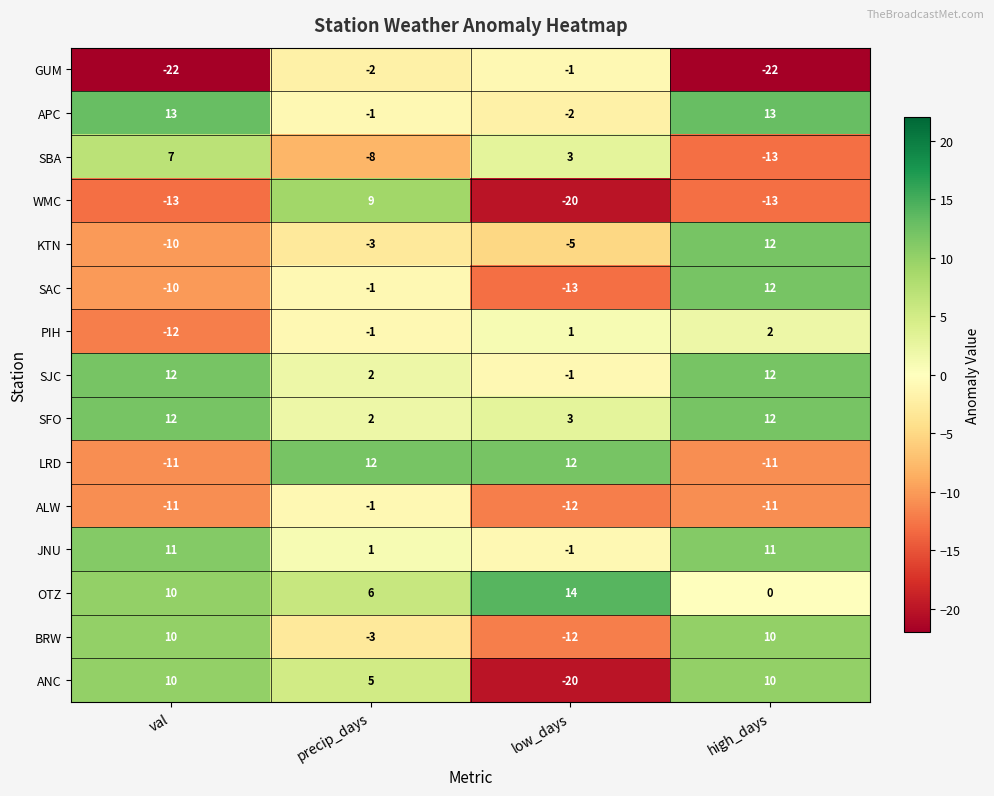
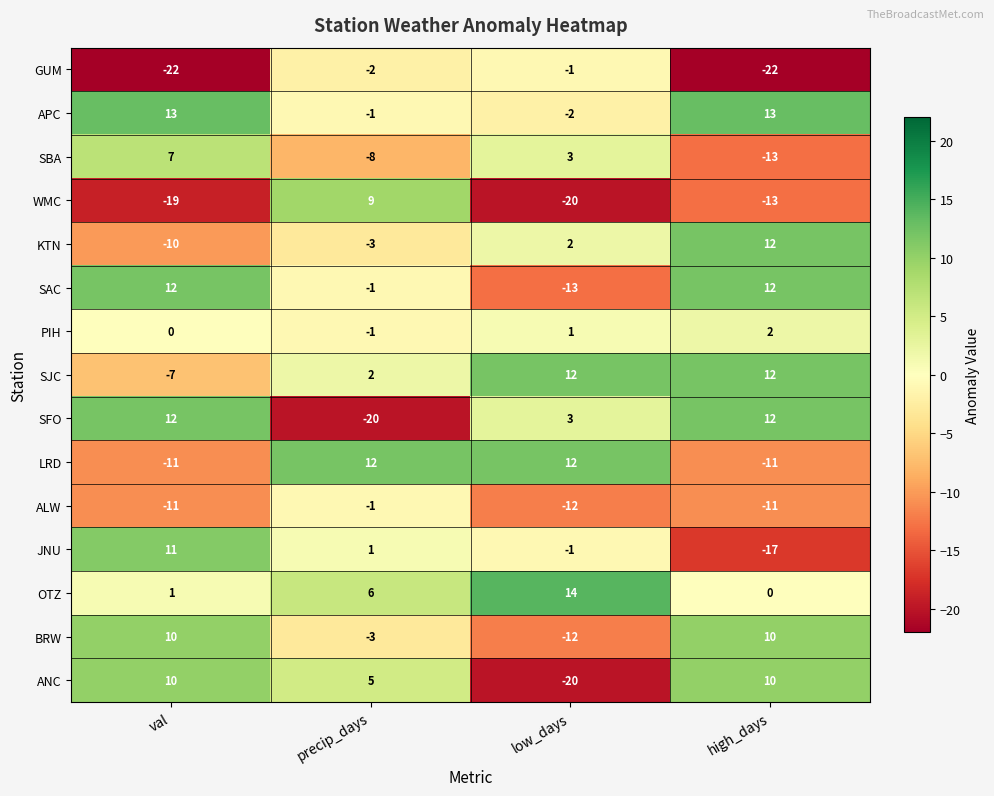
  {
    "GUM": {
      "val": -22,
      "precip_days": -2,
      "low_days": -1,
      "high_days": -22
    },
    "APC": {
      "val": 13,
      "precip_days": -1,
      "low_days": -2,
      "high_days": 13
    },
    "SBA": {
      "val": 7,
      "precip_days": -8,
      "low_days": 3,
      "high_days": -13
    },
    "WMC": {
-     "val": -13,
+     "val": -19,
      "precip_days": 9,
      "low_days": -20,
      "high_days": -13
    },
    "KTN": {
      "val": -10,
      "precip_days": -3,
-     "low_days": -5,
+     "low_days": 2,
      "high_days": 12
    },
    "SAC": {
-     "val": -10,
+     "val": 12,
      "precip_days": -1,
      "low_days": -13,
      "high_days": 12
    },
    "PIH": {
-     "val": -12,
+     "val": 0,
      "precip_days": -1,
      "low_days": 1,
      "high_days": 2
    },
    "SJC": {
-     "val": 12,
+     "val": -7,
      "precip_days": 2,
-     "low_days": -1,
+     "low_days": 12,
      "high_days": 12
    },
    "SFO": {
      "val": 12,
-     "precip_days": 2,
+     "precip_days": -20,
      "low_days": 3,
      "high_days": 12
    },
    "LRD": {
      "val": -11,
      "precip_days": 12,
      "low_days": 12,
      "high_days": -11
    },
    "ALW": {
      "val": -11,
      "precip_days": -1,
      "low_days": -12,
      "high_days": -11
    },
    "JNU": {
      "val": 11,
      "precip_days": 1,
      "low_days": -1,
-     "high_days": 11
+     "high_days": -17
    },
    "OTZ": {
-     "val": 10,
+     "val": 1,
      "precip_days": 6,
      "low_days": 14,
      "high_days": 0
    },
    "BRW": {
      "val": 10,
      "precip_days": -3,
      "low_days": -12,
      "high_days": 10
    },
    "ANC": {
      "val": 10,
      "precip_days": 5,
      "low_days": -20,
      "high_days": 10
    }
  }
